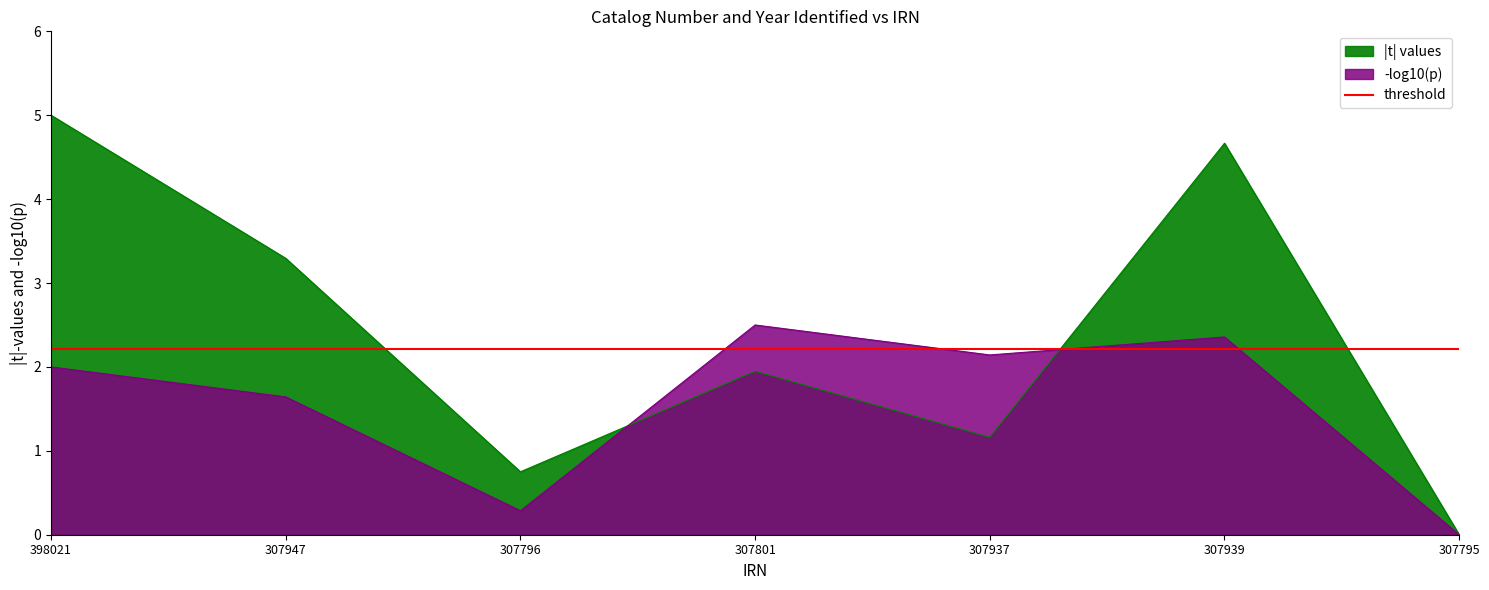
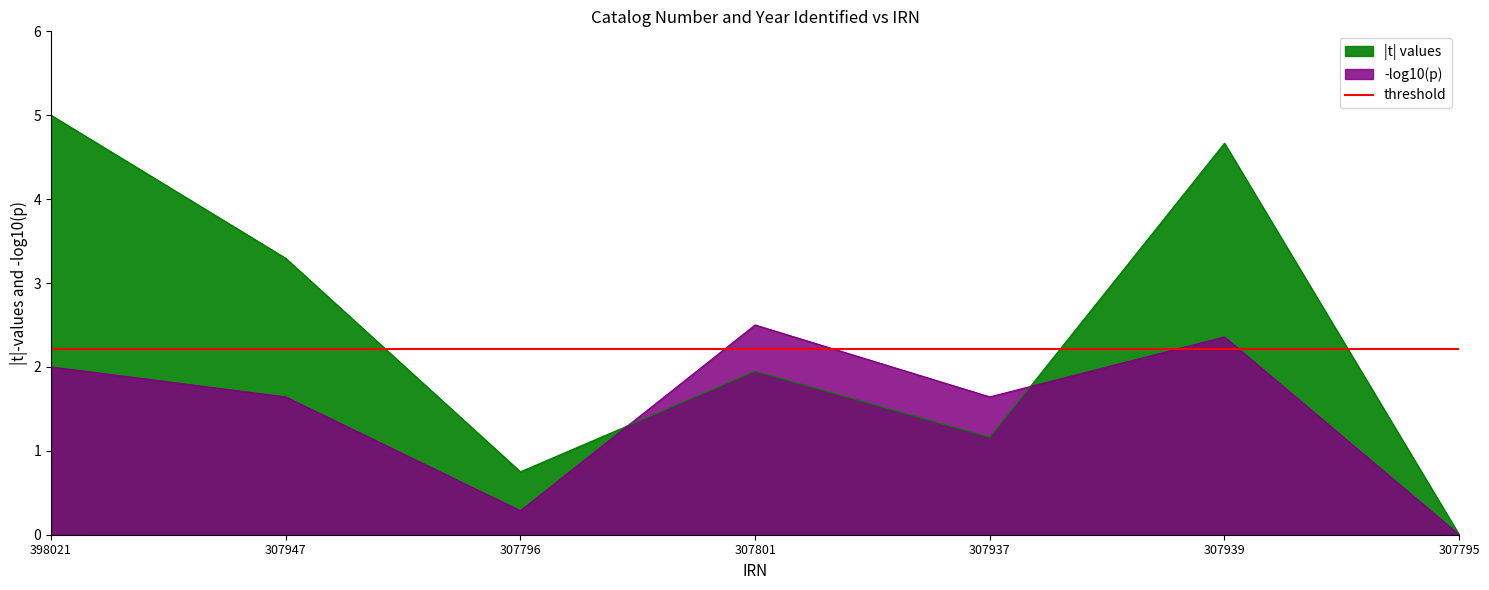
  {
    "|t| values": {
      "398021": 5.0,
      "307947": 3.3,
      "307796": 0.7,
      "307801": 1.9,
      "307937": 1.2,
      "307939": 4.7
    },
    "-log10(p)": {
      "398021": 2.0,
      "307947": 1.6,
      "307796": 0.3,
      "307801": 2.5,
-     "307937": 2.1,
+     "307937": 1.6,
      "307939": 2.4
    }
  }
